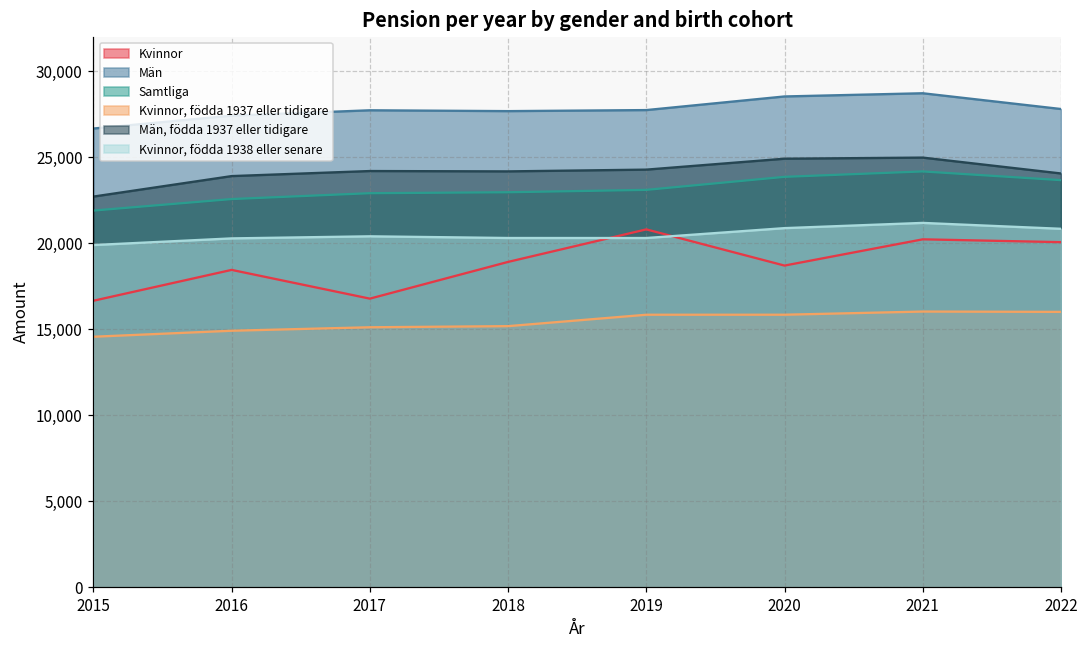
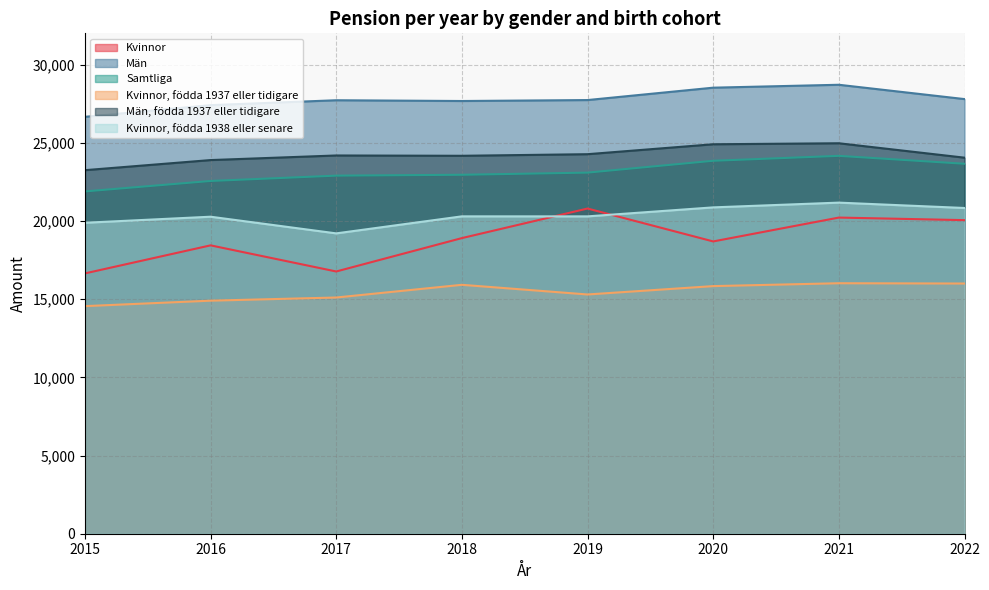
  {
    "Kvinnor": {
      "2015": "16,600",
      "2016": "18,400",
      "2017": "16,800",
      "2018": "18,900",
      "2019": "20,800",
      "2020": "18,700",
      "2021": "20,200",
      "2022": "20,100"
    },
    "Kvinnor, födda 1937 eller tidigare": {
      "2015": "14,600",
      "2016": "14,900",
      "2017": "15,100",
-     "2018": "15,200",
-     "2019": "15,800",
+     "2018": "15,900",
+     "2019": "15,300",
      "2020": "15,800",
      "2021": "16,000",
      "2022": "16,000"
    },
    "Män, födda 1937 eller tidigare": {
-     "2015": "22,700",
+     "2015": "23,200",
      "2016": "23,900",
      "2017": "24,200",
      "2018": "24,200",
      "2019": "24,300",
      "2020": "24,900",
      "2021": "25,000",
      "2022": "24,000"
    },
    "Kvinnor, födda 1938 eller senare": {
      "2015": "19,900",
      "2016": "20,300",
-     "2017": "20,400",
+     "2017": "19,200",
      "2018": "20,300",
      "2019": "20,300",
      "2020": "20,900",
      "2021": "21,200",
      "2022": "20,800"
    }
  }
